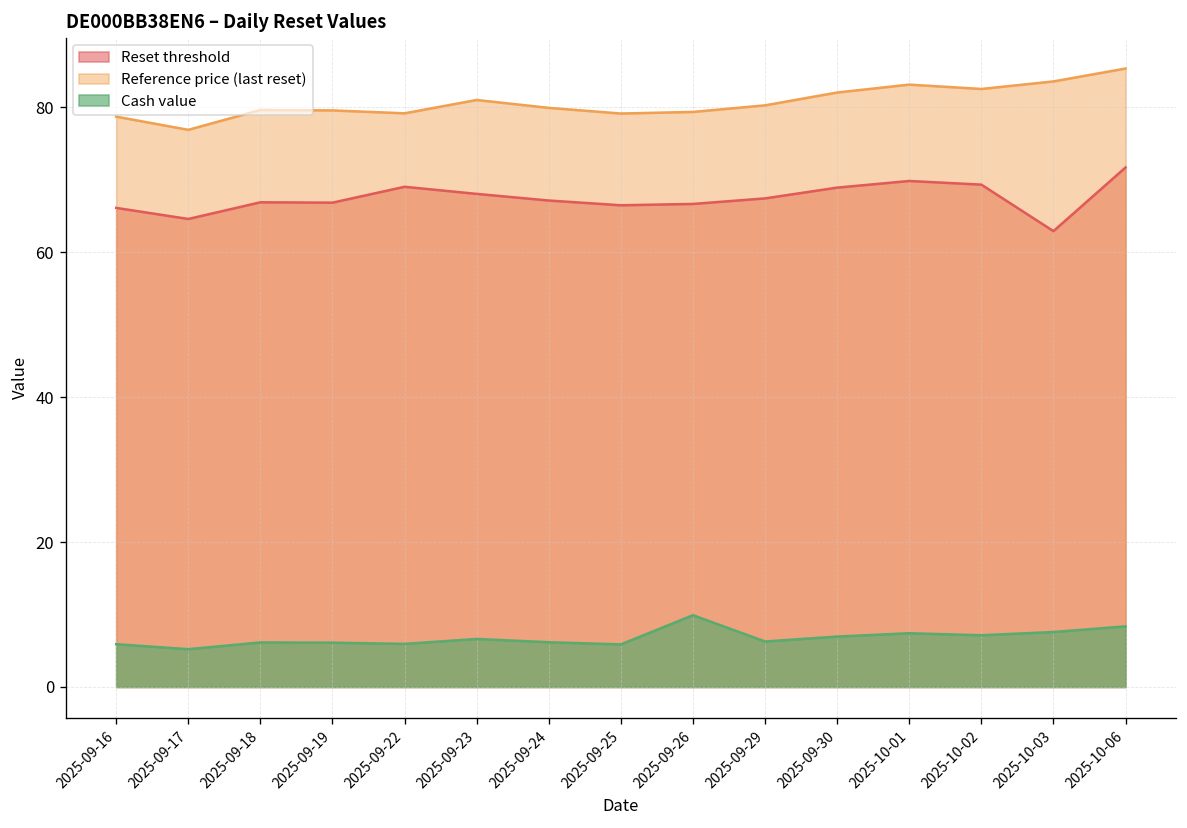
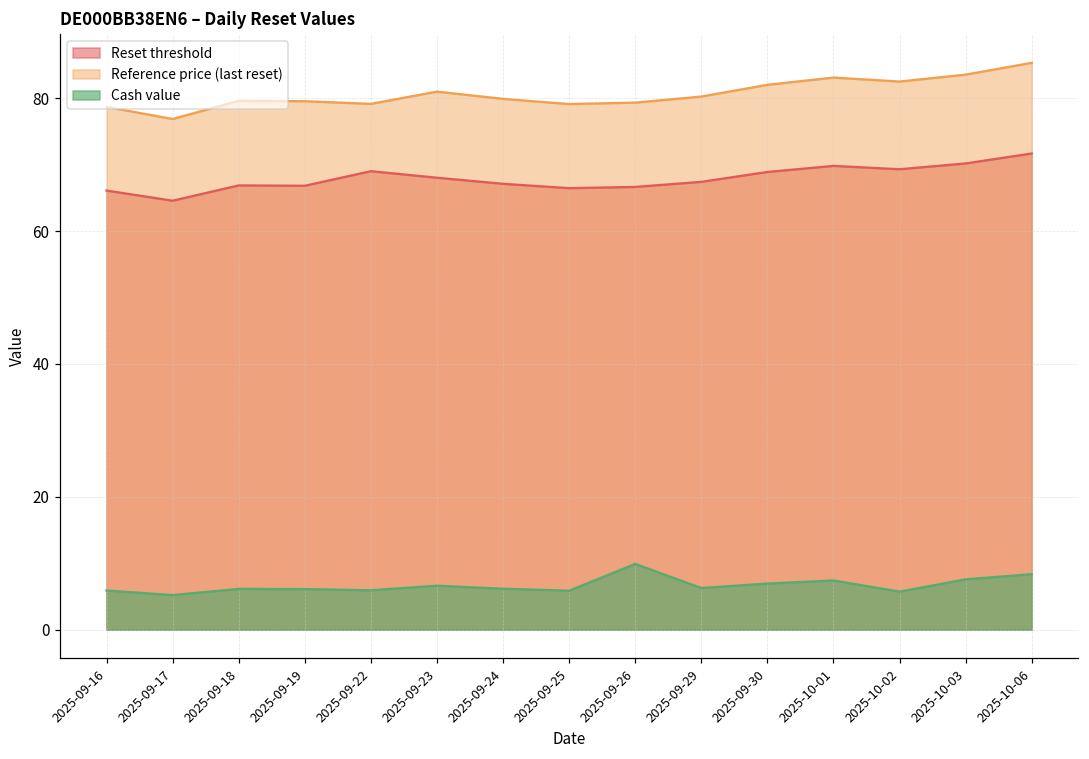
  {
    "Reset threshold": {
      "2025-09-16": 66,
      "2025-09-17": 65,
      "2025-09-18": 67,
      "2025-09-19": 67,
      "2025-09-22": 69,
      "2025-09-23": 68,
      "2025-09-24": 67,
      "2025-09-25": 66,
      "2025-09-26": 67,
      "2025-09-29": 67,
      "2025-09-30": 69,
      "2025-10-01": 70,
      "2025-10-02": 69,
-     "2025-10-03": 63,
+     "2025-10-03": 70,
      "2025-10-06": 72
    },
    "Reference price (last reset)": {
      "2025-09-17": 77,
      "2025-09-19": 80,
      "2025-09-22": 79,
      "2025-09-23": 81,
      "2025-09-24": 80,
      "2025-09-25": 79,
      "2025-09-26": 79,
      "2025-09-29": 80,
      "2025-09-30": 82,
      "2025-10-01": 83,
      "2025-10-02": 83,
      "2025-10-03": 84,
      "2025-10-06": 85
    },
    "Cash value": {
      "2025-09-16": 6,
      "2025-09-17": 5,
      "2025-09-18": 6,
      "2025-09-19": 6,
      "2025-09-22": 6,
      "2025-09-23": 7,
      "2025-09-24": 6,
      "2025-09-25": 6,
      "2025-09-26": 10,
      "2025-09-29": 6,
      "2025-09-30": 7,
      "2025-10-01": 7,
-     "2025-10-02": 7,
+     "2025-10-02": 6,
      "2025-10-03": 8,
      "2025-10-06": 8
    }
  }
